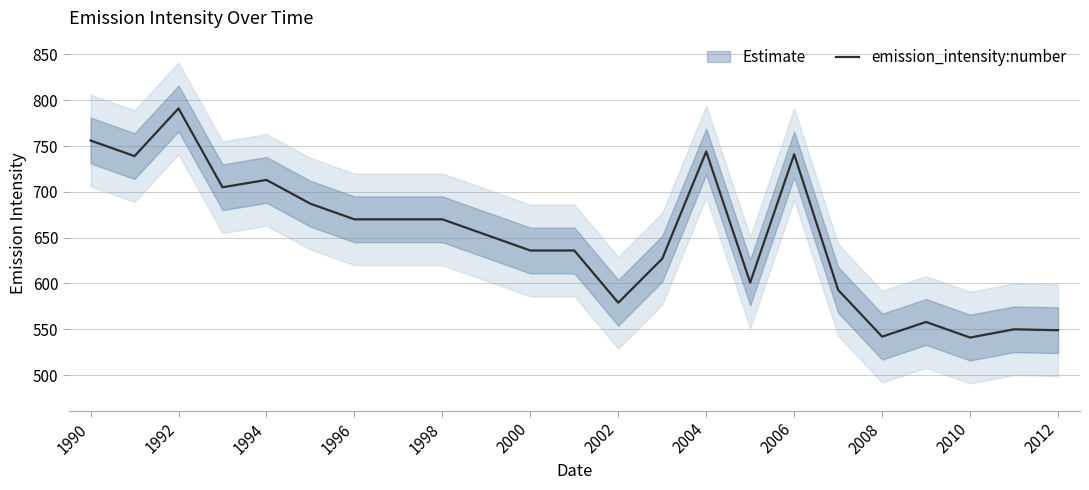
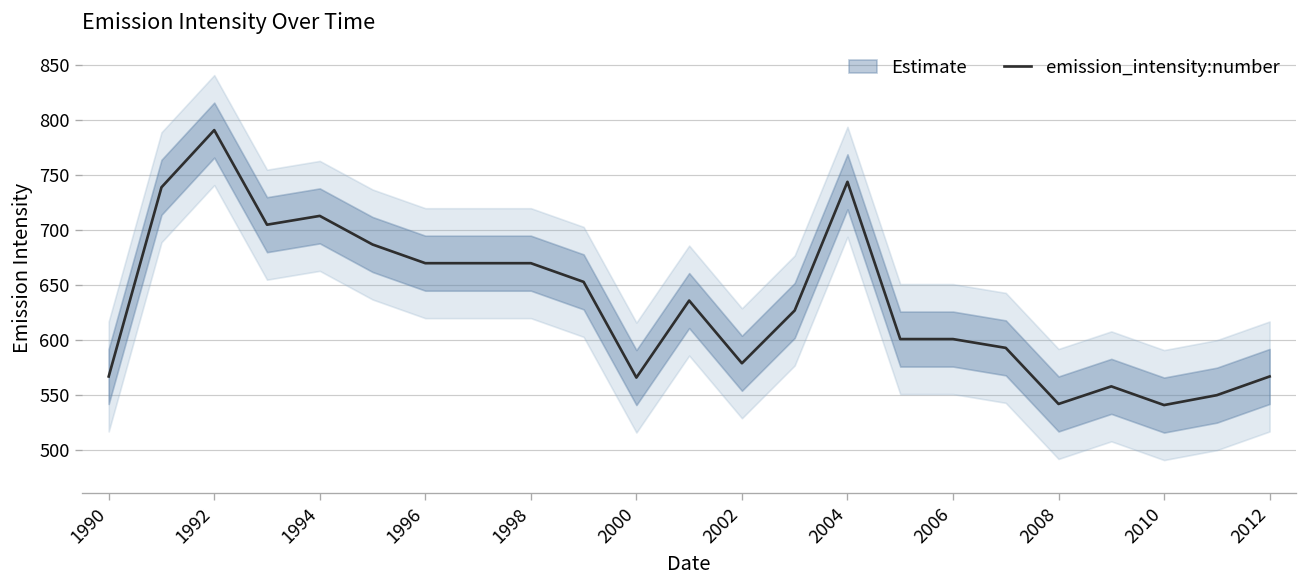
  {
    "emission_intensity:number": {
-     "1990": 760,
+     "1990": 570,
      "1992": 790,
      "1994": 710,
      "1996": 670,
      "1998": 670,
-     "2000": 640,
+     "2000": 570,
      "2002": 580,
      "2004": 740,
-     "2006": 740,
+     "2006": 600,
      "2008": 540,
      "2010": 540,
-     "2012": 550
+     "2012": 570
    }
  }
